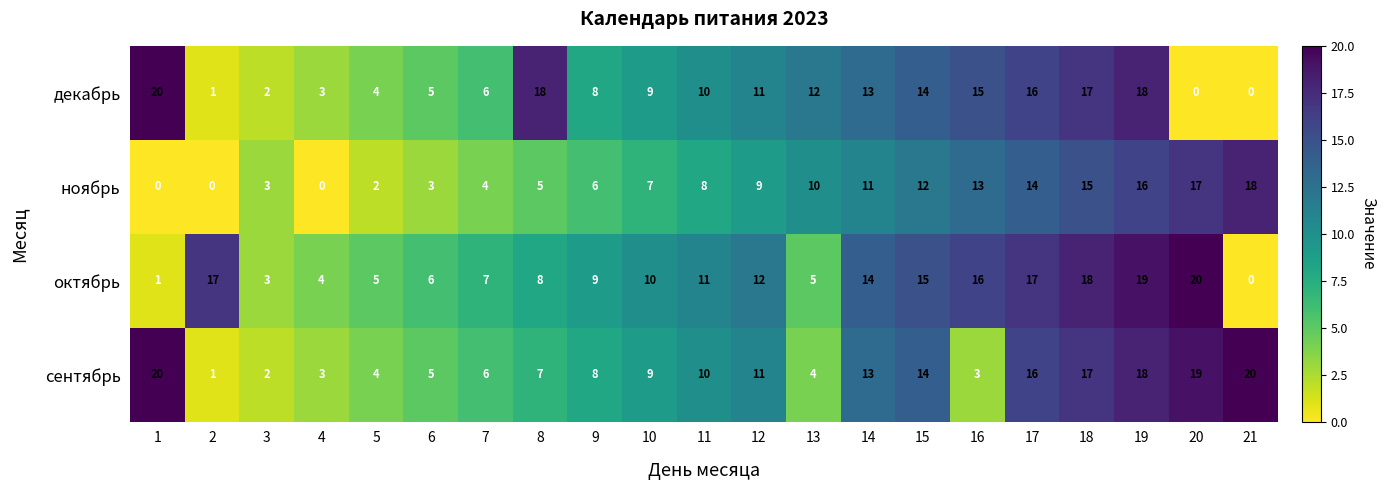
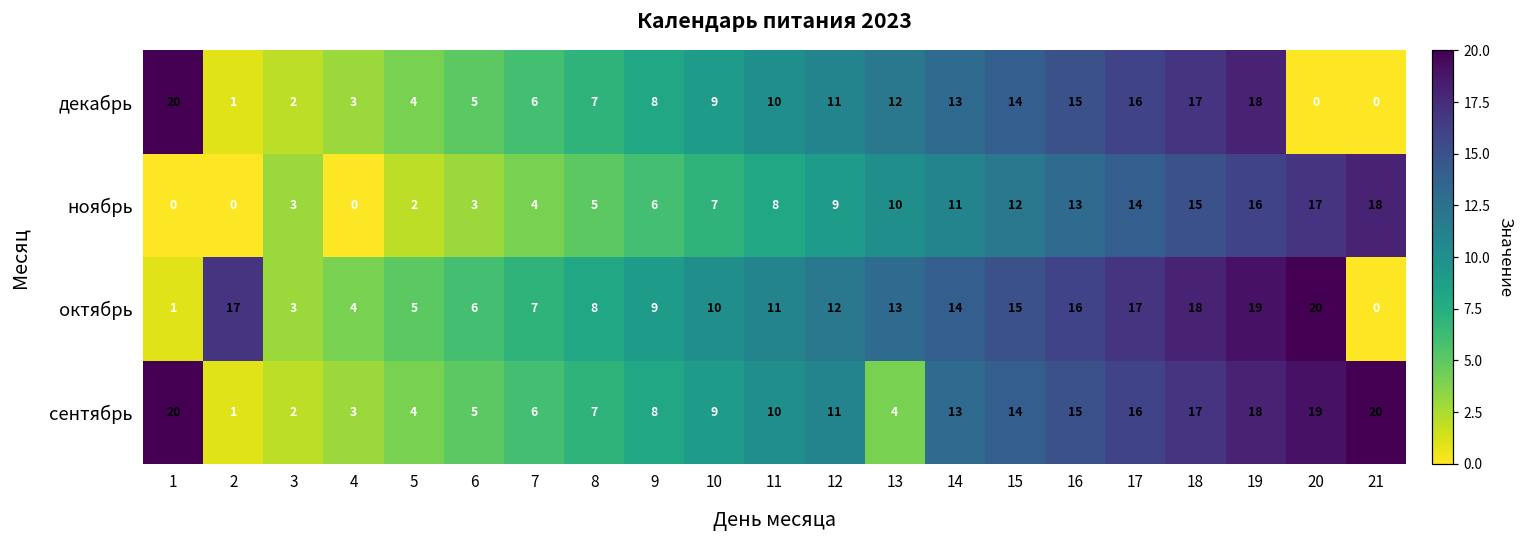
  {
    "декабрь": {
      "1": 20,
      "2": 1,
      "3": 2,
      "4": 3,
      "5": 4,
      "6": 5,
      "7": 6,
-     "8": 18,
+     "8": 7,
      "9": 8,
      "10": 9,
      "11": 10,
      "12": 11,
      "13": 12,
      "14": 13,
      "15": 14,
      "16": 15,
      "17": 16,
      "18": 17,
      "19": 18,
      "20": 0,
      "21": 0
    },
    "ноябрь": {
      "1": 0,
      "2": 0,
      "3": 3,
      "4": 0,
      "5": 2,
      "6": 3,
      "7": 4,
      "8": 5,
      "9": 6,
      "10": 7,
      "11": 8,
      "12": 9,
      "13": 10,
      "14": 11,
      "15": 12,
      "16": 13,
      "17": 14,
      "18": 15,
      "19": 16,
      "20": 17,
      "21": 18
    },
    "октябрь": {
      "1": 1,
      "2": 17,
      "3": 3,
      "4": 4,
      "5": 5,
      "6": 6,
      "7": 7,
      "8": 8,
      "9": 9,
      "10": 10,
      "11": 11,
      "12": 12,
-     "13": 5,
+     "13": 13,
      "14": 14,
      "15": 15,
      "16": 16,
      "17": 17,
      "18": 18,
      "19": 19,
      "20": 20,
      "21": 0
    },
    "сентябрь": {
      "1": 20,
      "2": 1,
      "3": 2,
      "4": 3,
      "5": 4,
      "6": 5,
      "7": 6,
      "8": 7,
      "9": 8,
      "10": 9,
      "11": 10,
      "12": 11,
      "13": 4,
      "14": 13,
      "15": 14,
-     "16": 3,
+     "16": 15,
      "17": 16,
      "18": 17,
      "19": 18,
      "20": 19,
      "21": 20
    }
  }
